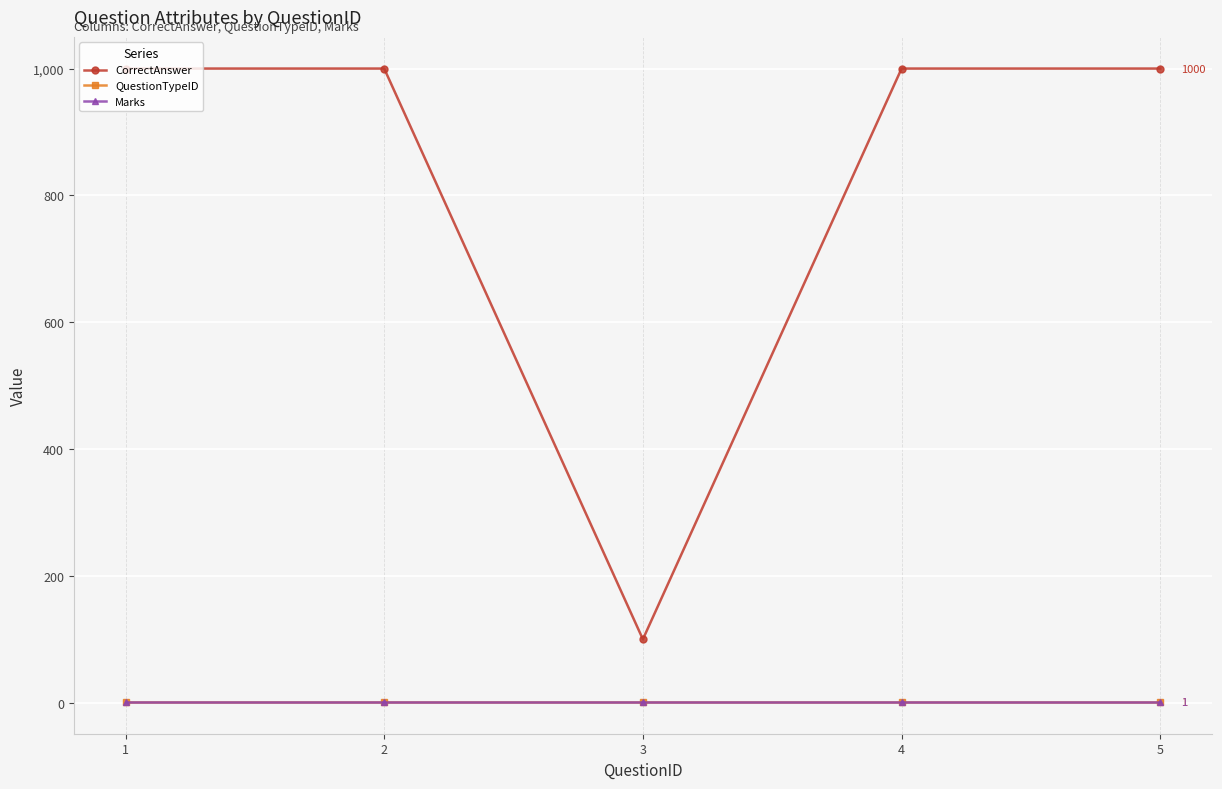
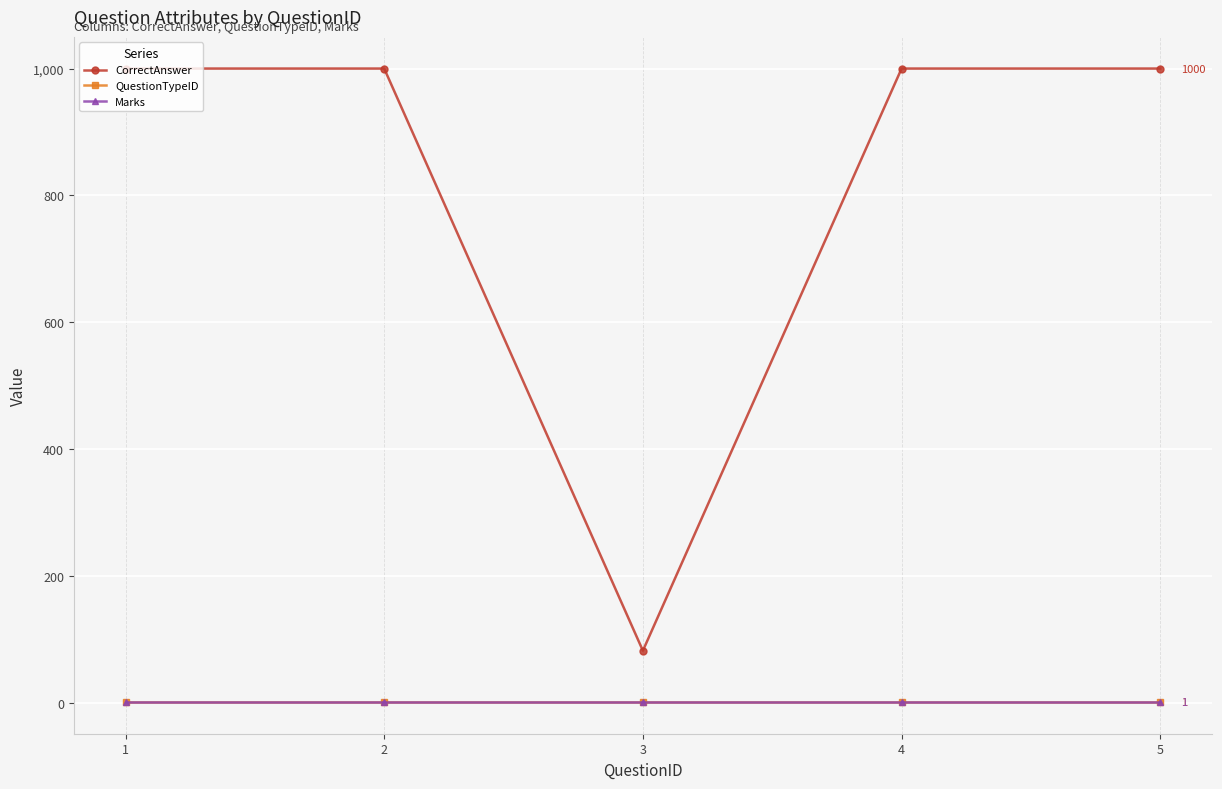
  {
    "CorrectAnswer": {
      "2": "1,000",
-     "3": "100",
+     "3": "80",
      "4": "1,000"
    },
    "Marks": {
      "1": "0",
      "2": "0",
      "3": "0",
      "4": "0"
    }
  }
